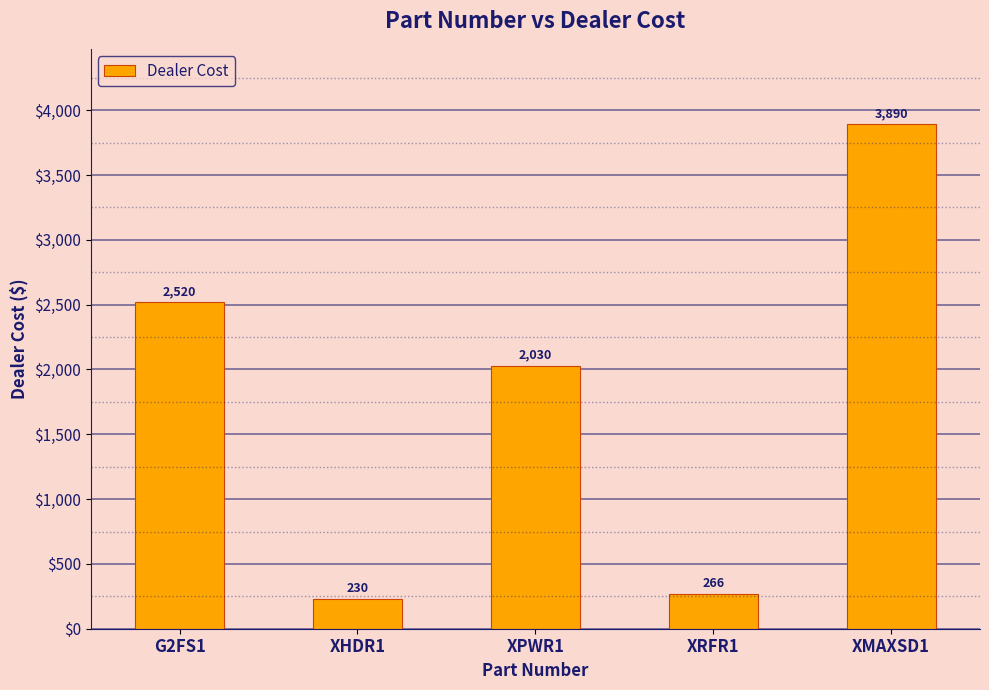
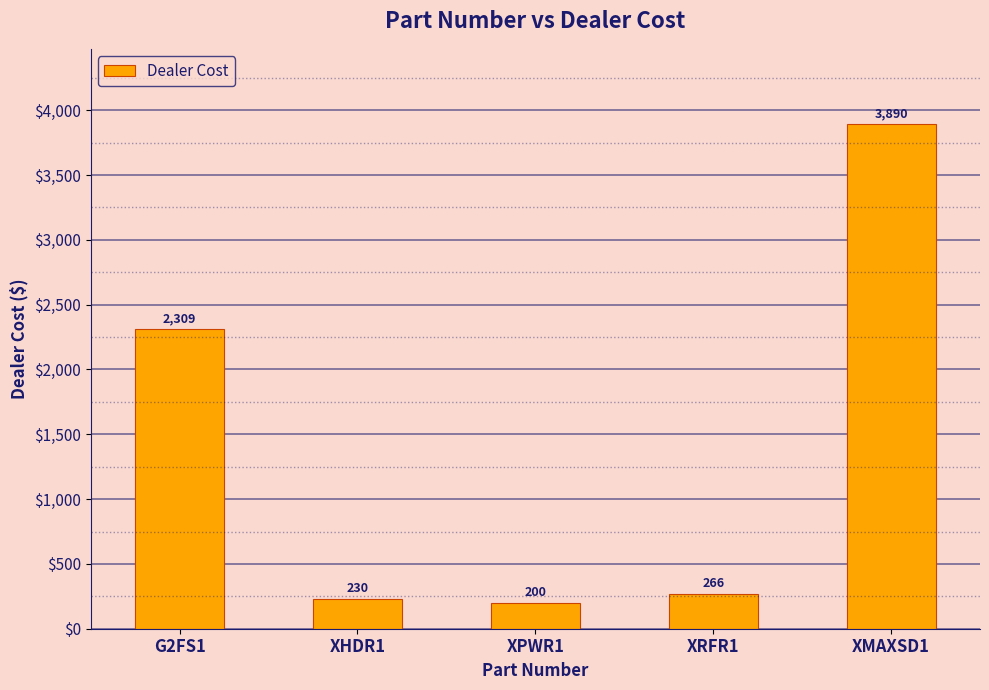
  {
-   "G2FS1": "2,520",
+   "G2FS1": "2,309",
    "XHDR1": "230",
-   "XPWR1": "2,030",
+   "XPWR1": "200",
    "XRFR1": "266",
    "XMAXSD1": "3,890"
  }
